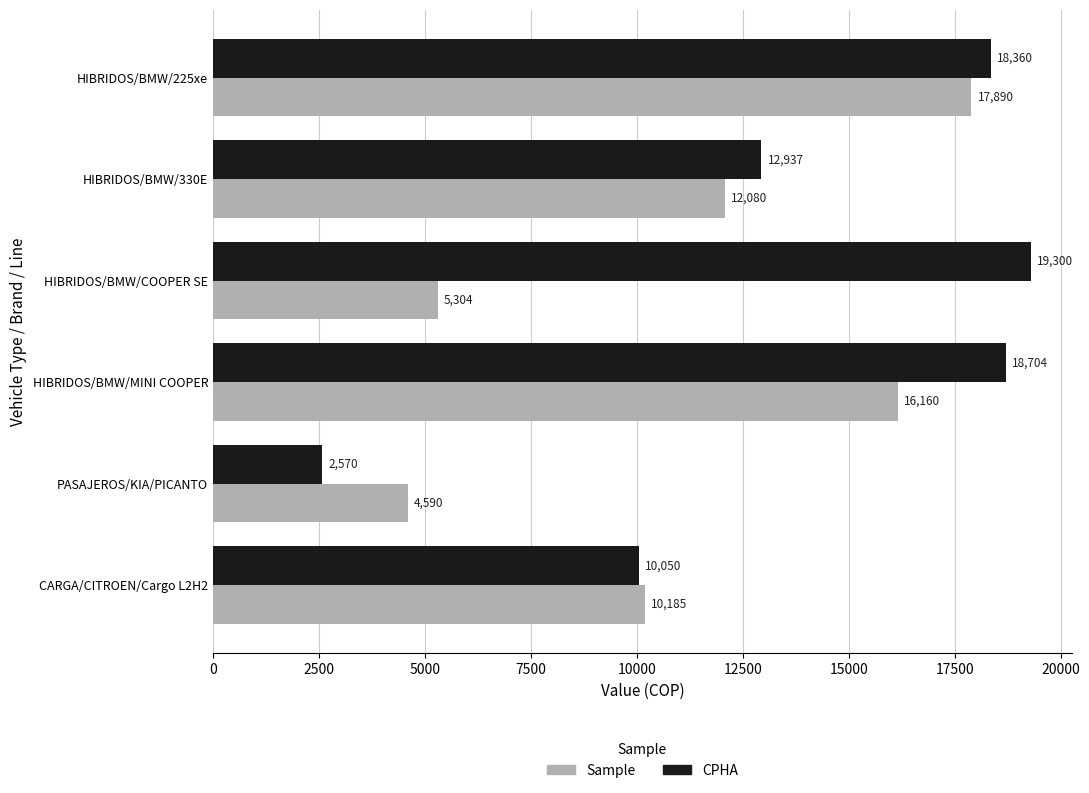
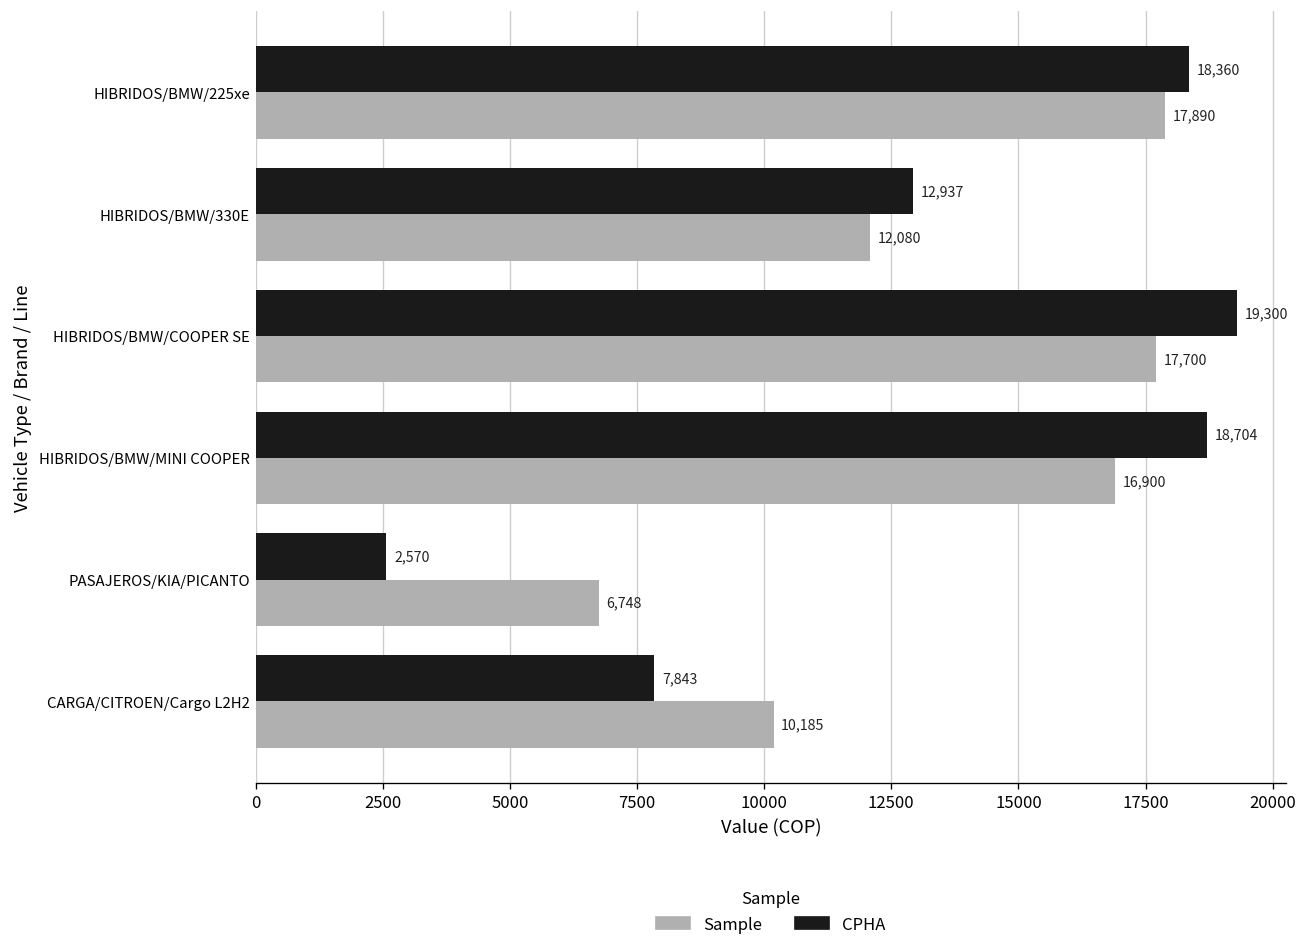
  {
    "Sample": {
      "HIBRIDOS/BMW/225xe": "17,890",
      "HIBRIDOS/BMW/330E": "12,080",
-     "HIBRIDOS/BMW/COOPER SE": "5,304",
-     "HIBRIDOS/BMW/MINI COOPER": "16,160",
-     "PASAJEROS/KIA/PICANTO": "4,590",
+     "HIBRIDOS/BMW/COOPER SE": "17,700",
+     "HIBRIDOS/BMW/MINI COOPER": "16,900",
+     "PASAJEROS/KIA/PICANTO": "6,748",
      "CARGA/CITROEN/Cargo L2H2": "10,185"
    },
    "CPHA": {
      "HIBRIDOS/BMW/225xe": "18,360",
      "HIBRIDOS/BMW/330E": "12,937",
      "HIBRIDOS/BMW/COOPER SE": "19,300",
      "HIBRIDOS/BMW/MINI COOPER": "18,704",
      "PASAJEROS/KIA/PICANTO": "2,570",
-     "CARGA/CITROEN/Cargo L2H2": "10,050"
+     "CARGA/CITROEN/Cargo L2H2": "7,843"
    }
  }
